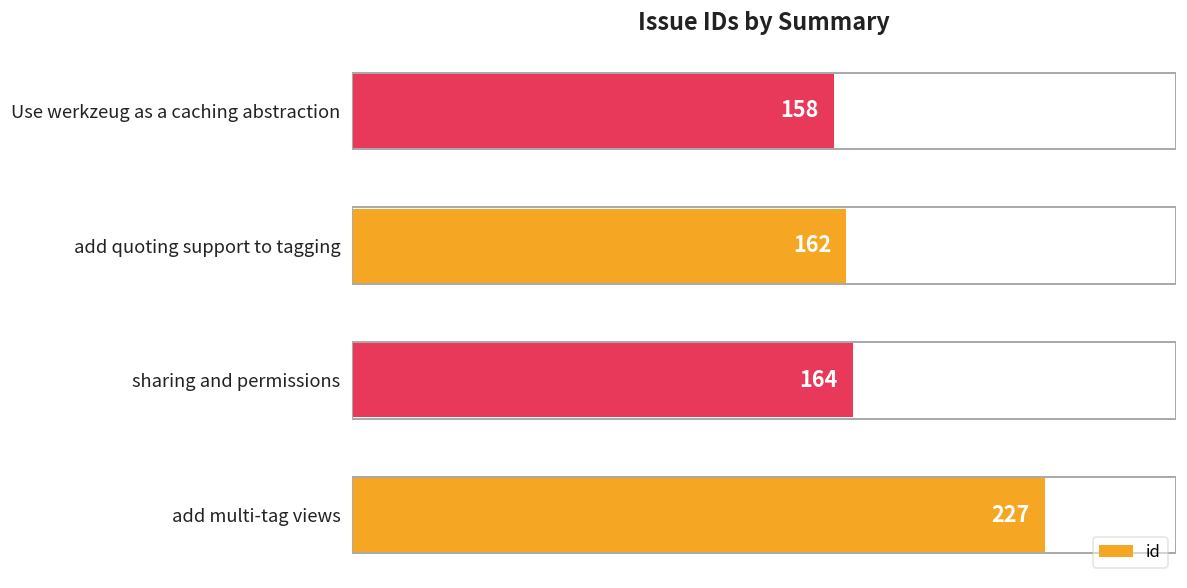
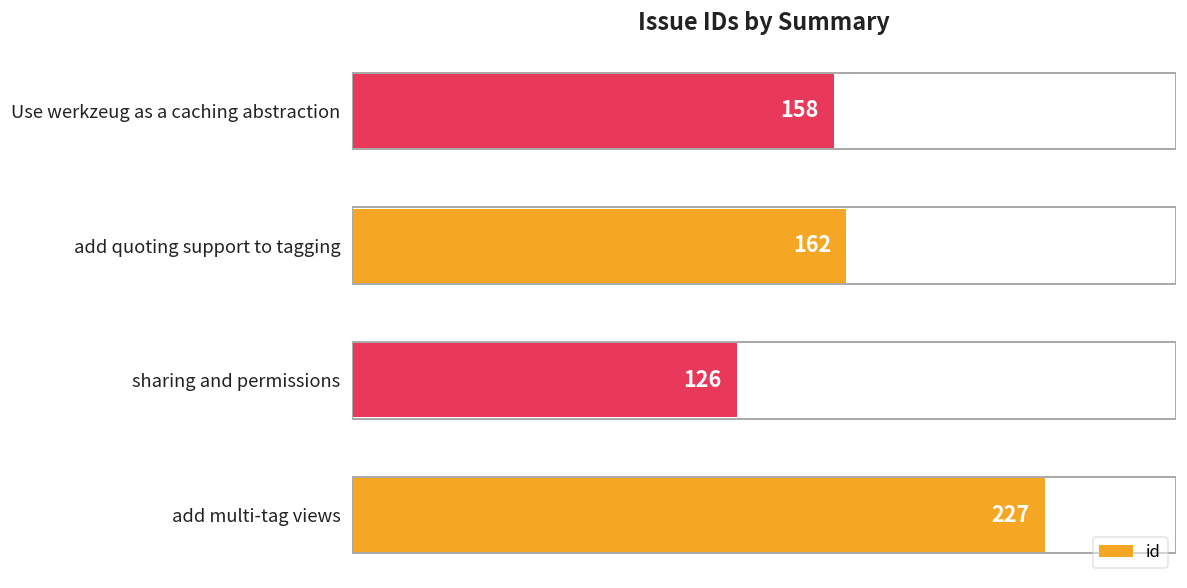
  {
    "Use werkzeug as a caching abstraction": 158,
    "add quoting support to tagging": 162,
-   "sharing and permissions": 164,
+   "sharing and permissions": 126,
    "add multi-tag views": 227
  }
